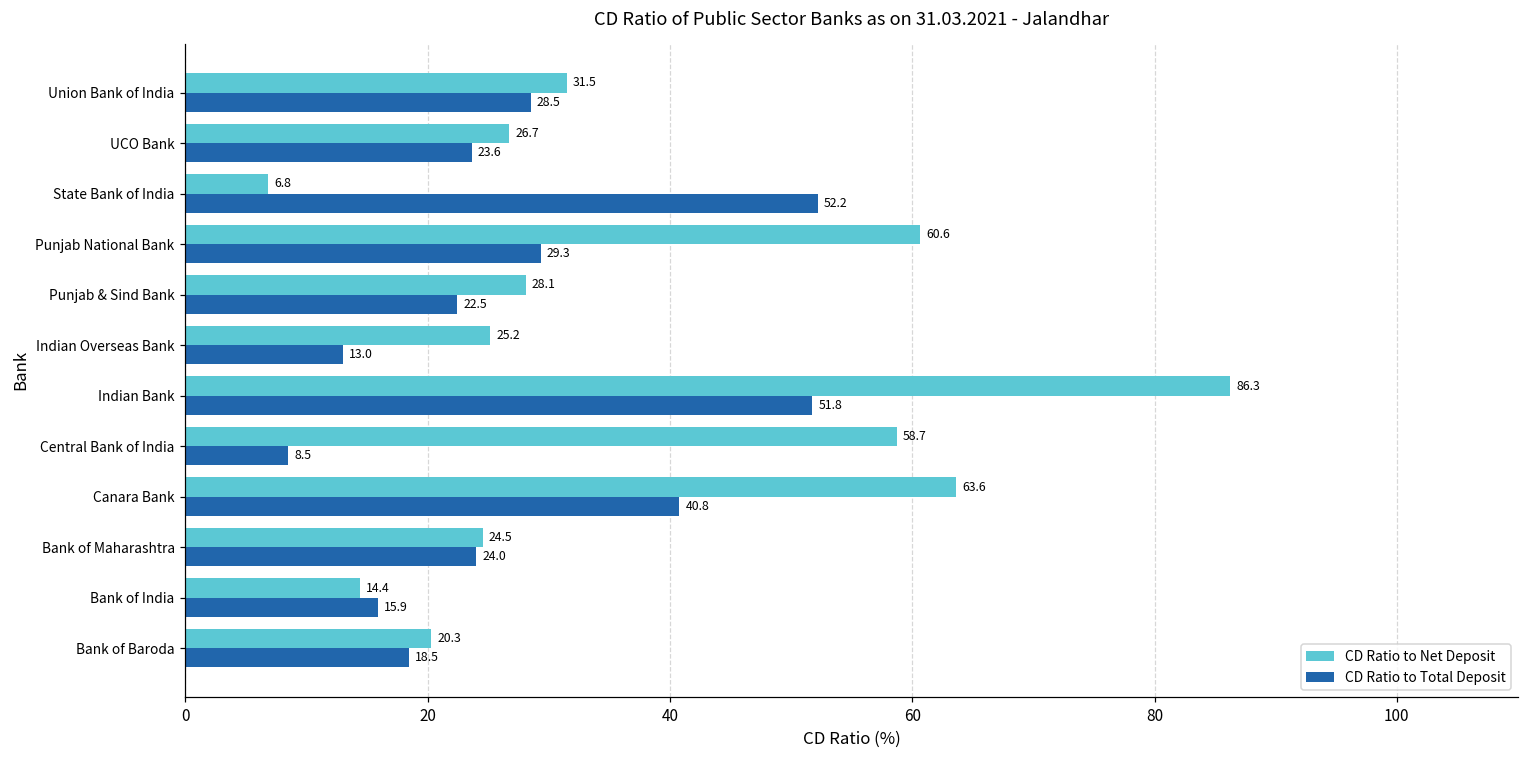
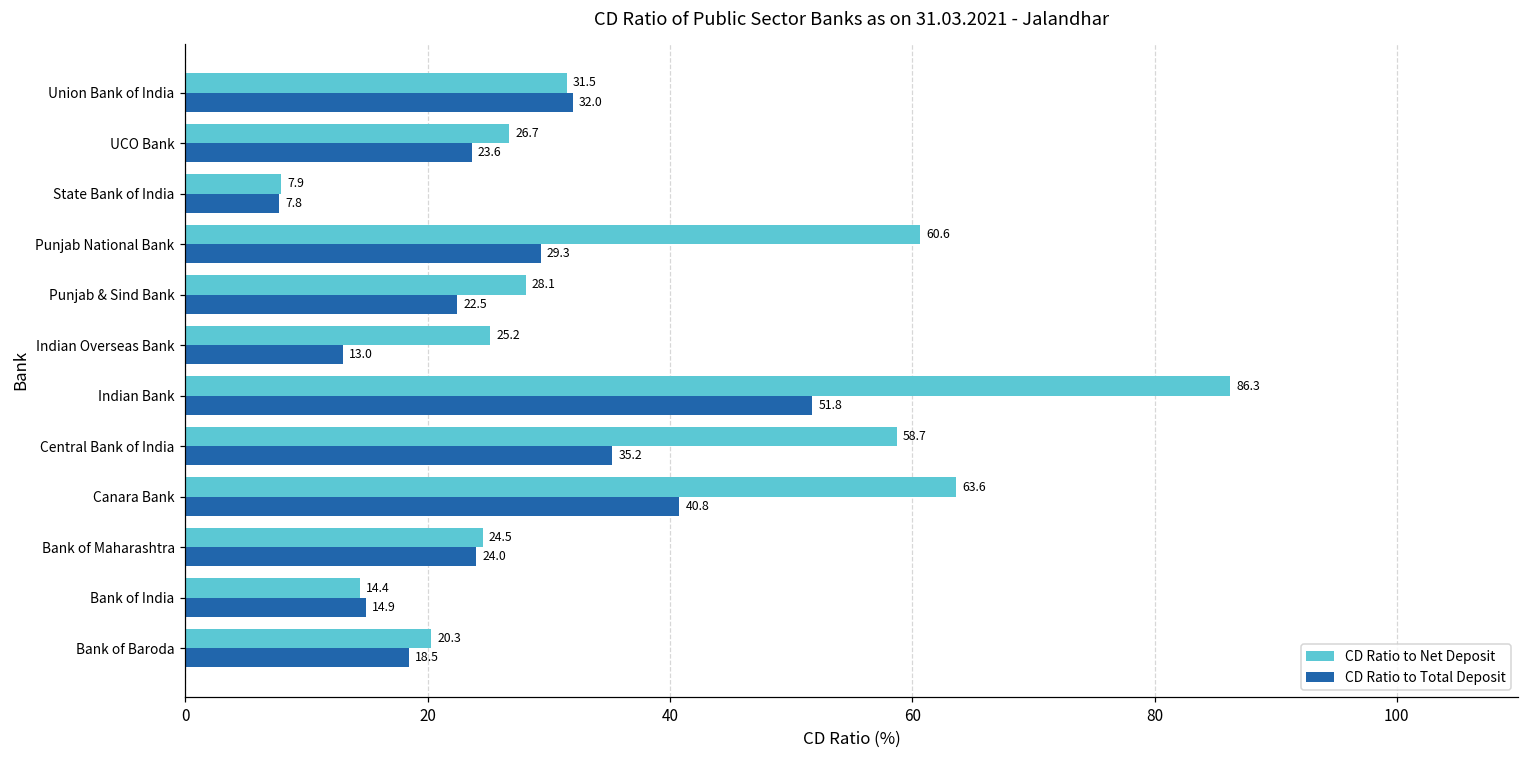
  {
    "CD Ratio to Net Deposit": {
      "Union Bank of India": 31.5,
      "UCO Bank": 26.7,
-     "State Bank of India": 6.8,
+     "State Bank of India": 7.9,
      "Punjab National Bank": 60.6,
      "Punjab & Sind Bank": 28.1,
      "Indian Overseas Bank": 25.2,
      "Indian Bank": 86.3,
      "Central Bank of India": 58.7,
      "Canara Bank": 63.6,
      "Bank of Maharashtra": 24.5,
      "Bank of India": 14.4,
      "Bank of Baroda": 20.3
    },
    "CD Ratio to Total Deposit": {
-     "Union Bank of India": 28.5,
+     "Union Bank of India": 32.0,
      "UCO Bank": 23.6,
-     "State Bank of India": 52.2,
+     "State Bank of India": 7.8,
      "Punjab National Bank": 29.3,
      "Punjab & Sind Bank": 22.5,
      "Indian Overseas Bank": 13.0,
      "Indian Bank": 51.8,
-     "Central Bank of India": 8.5,
+     "Central Bank of India": 35.2,
      "Canara Bank": 40.8,
      "Bank of Maharashtra": 24.0,
-     "Bank of India": 15.9,
+     "Bank of India": 14.9,
      "Bank of Baroda": 18.5
    }
  }
